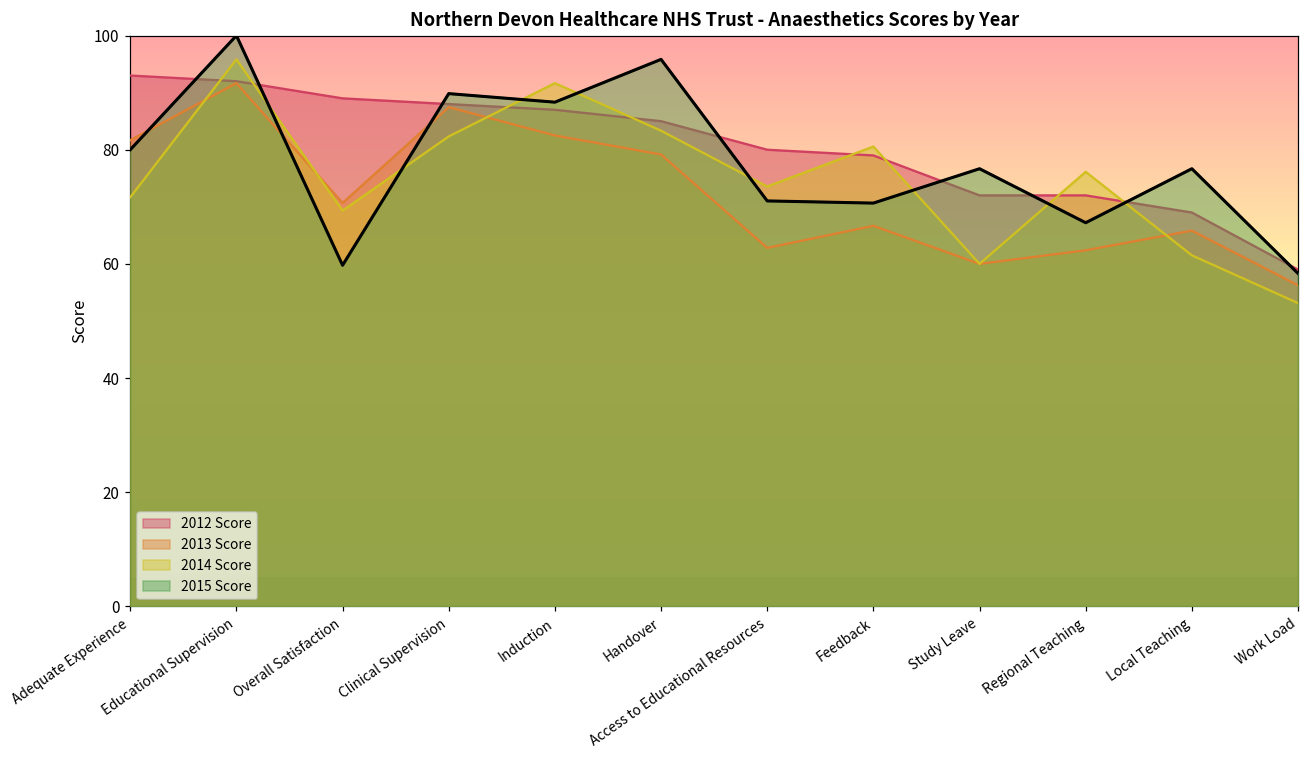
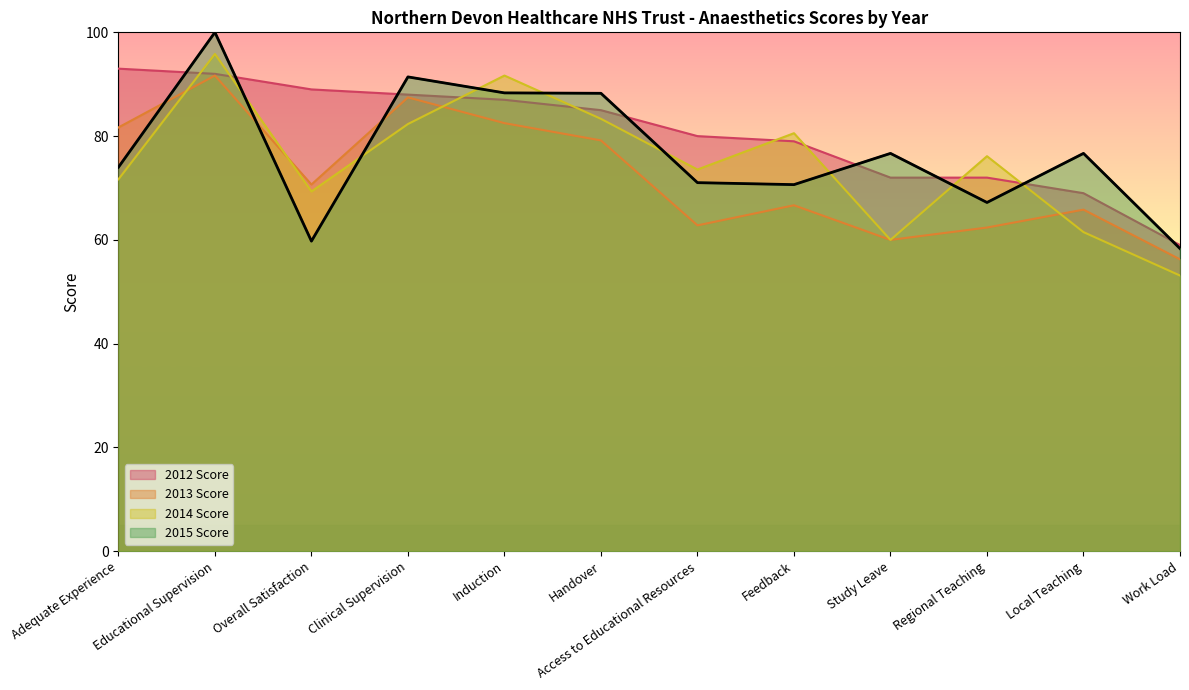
  {
    "2015 Score": {
-     "Adequate Experience": 80,
+     "Adequate Experience": 74,
      "Educational Supervision": 100,
      "Overall Satisfaction": 60,
-     "Clinical Supervision": 90,
+     "Clinical Supervision": 91,
      "Induction": 88,
-     "Handover": 96,
+     "Handover": 88,
      "Access to Educational Resources": 71,
      "Feedback": 71,
      "Study Leave": 77,
      "Regional Teaching": 67,
      "Local Teaching": 77,
      "Work Load": 58
    }
  }
